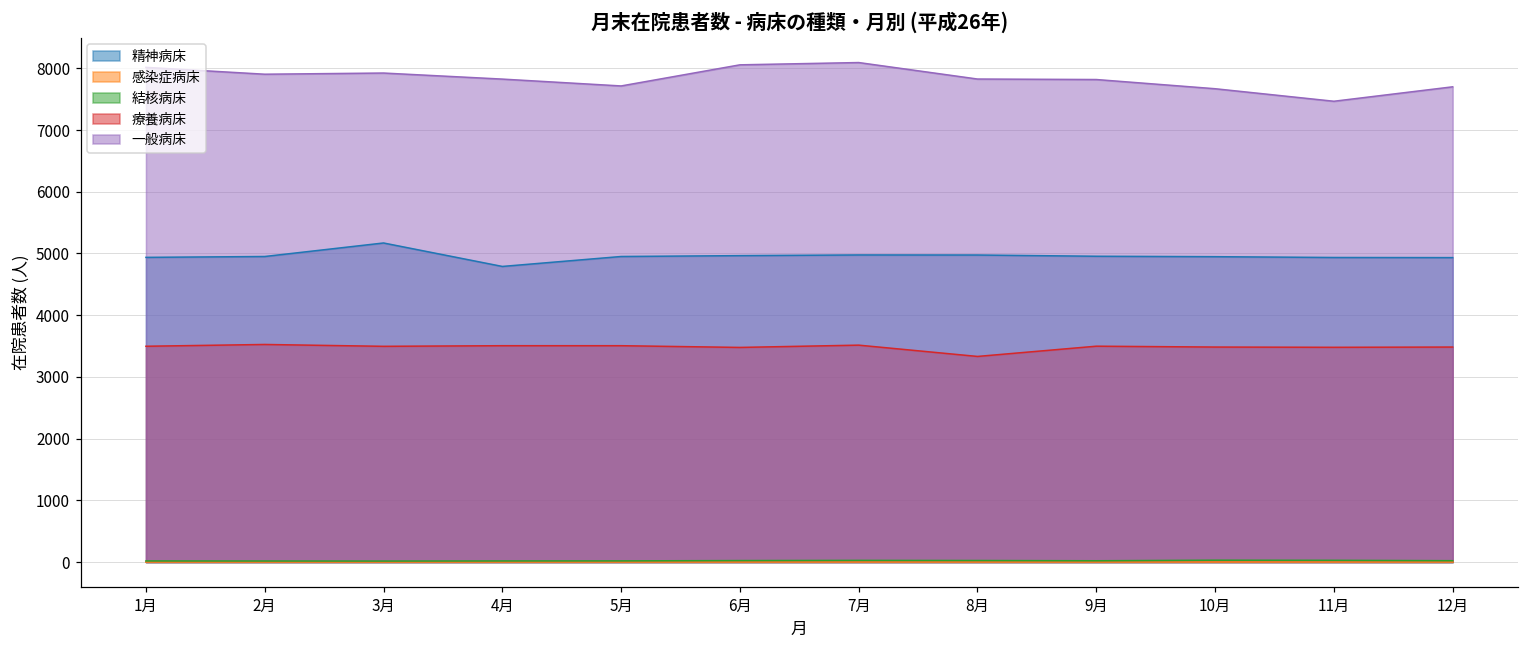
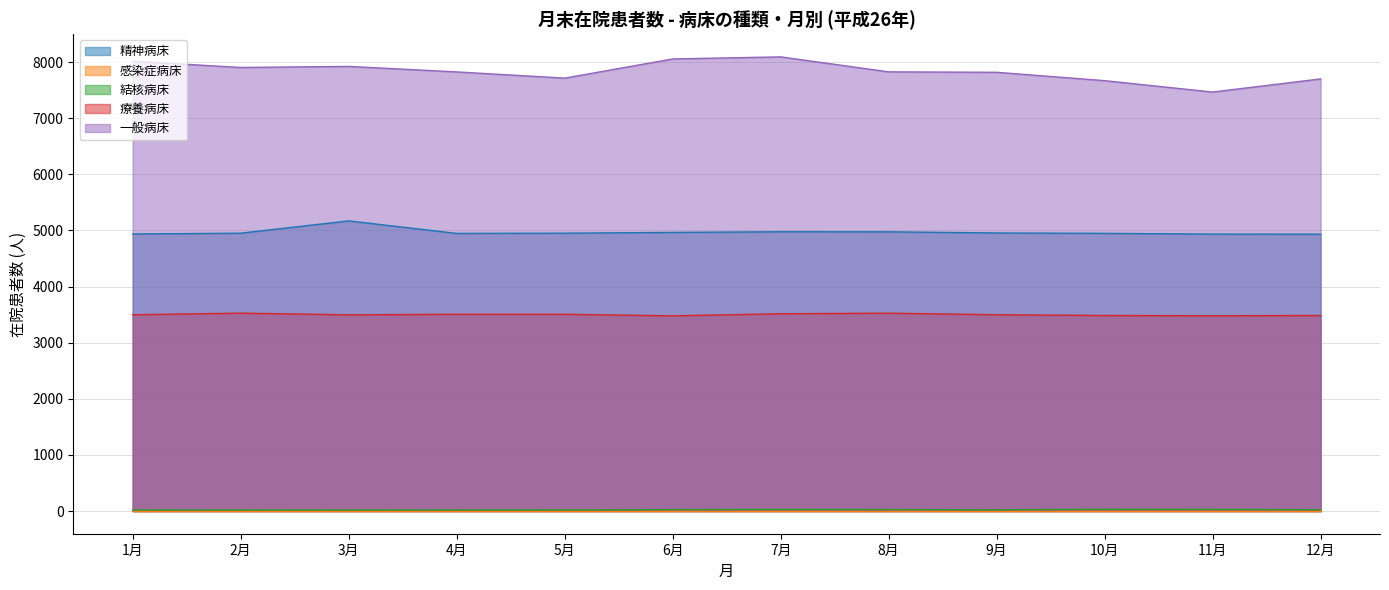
  {
    "精神病床": {
      "1月": 4900,
      "2月": 5000,
      "3月": 5200,
-     "4月": 4800,
+     "4月": 4900,
      "5月": 5000,
      "6月": 5000,
      "7月": 5000,
      "8月": 5000,
      "9月": 5000,
      "10月": 4900,
      "11月": 4900,
      "12月": 4900
    },
    "療養病床": {
      "1月": 3500,
      "2月": 3500,
      "3月": 3500,
      "4月": 3500,
      "5月": 3500,
      "6月": 3500,
      "7月": 3500,
-     "8月": 3300,
+     "8月": 3500,
      "9月": 3500,
      "10月": 3500,
      "11月": 3500,
      "12月": 3500
    },
    "一般病床": {
      "2月": 7900,
      "3月": 7900,
      "4月": 7800,
      "5月": 7700,
      "6月": 8100,
      "7月": 8100,
      "8月": 7800,
      "9月": 7800,
      "10月": 7700,
      "11月": 7500,
      "12月": 7700
    }
  }
